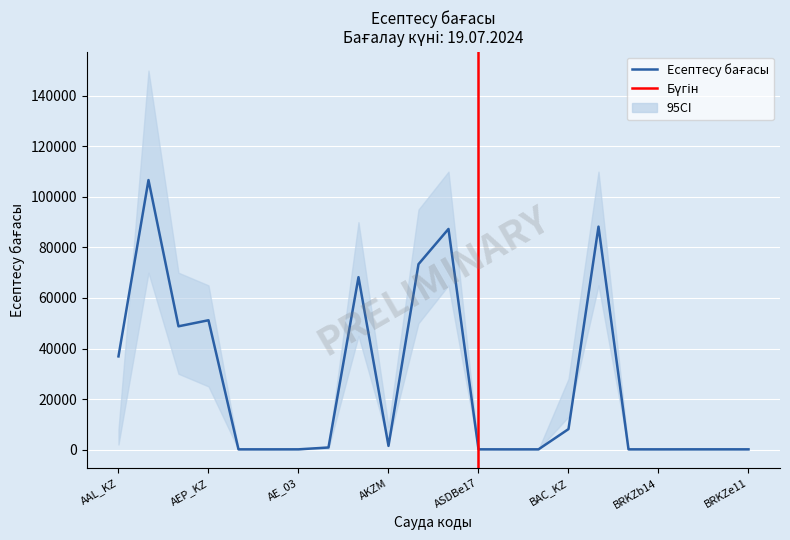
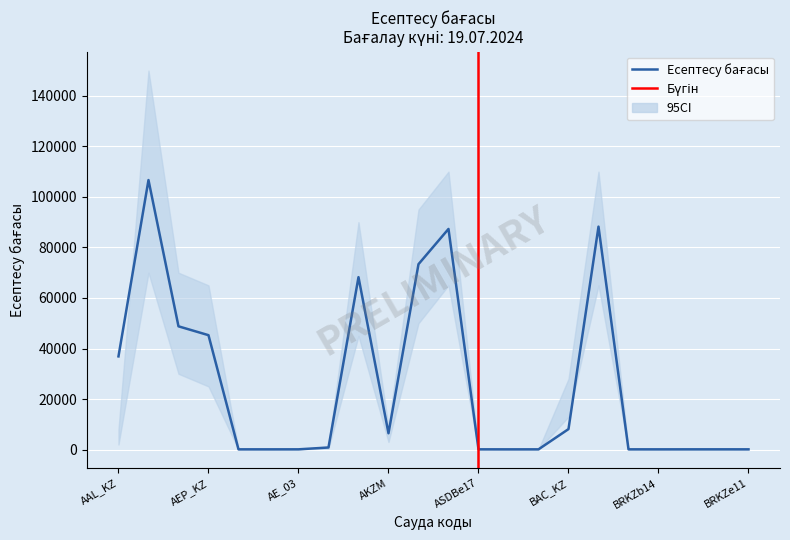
  {
    "Есептесу бағасы": {
      "AAL_KZ": 37000,
-     "AEP_KZ": 51000,
-     "AKZM": 1000,
+     "AEP_KZ": 45000,
+     "AKZM": 6000,
      "BAC_KZ": 8000
    }
  }
